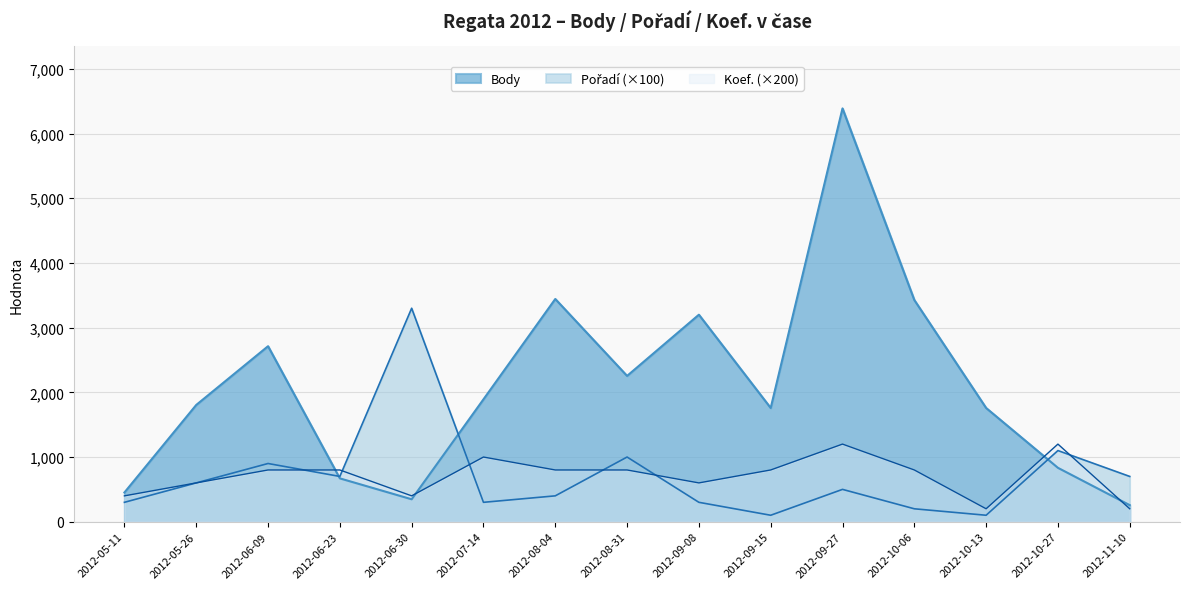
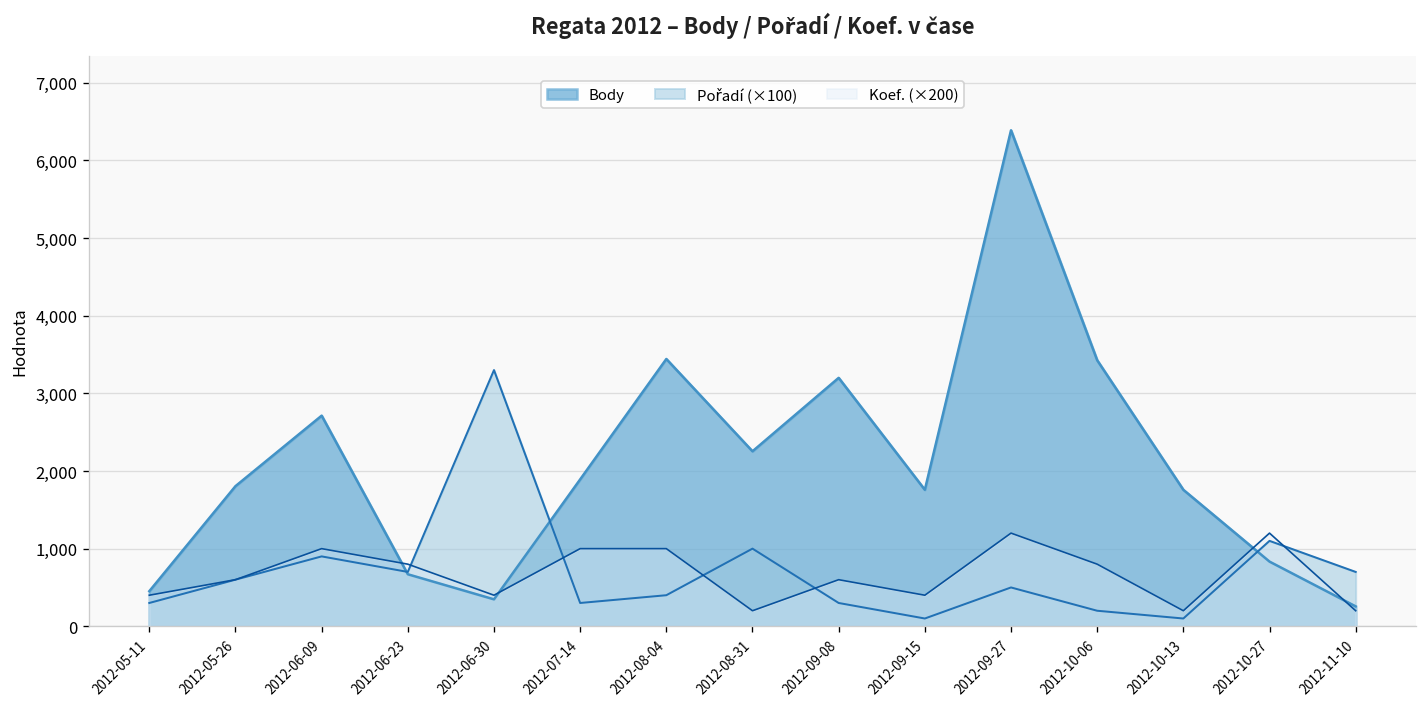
  {
    "Koef. (×200)": {
      "2012-05-11": "400",
-     "2012-06-09": "800",
+     "2012-06-09": "1,000",
      "2012-06-23": "800",
      "2012-06-30": "400",
      "2012-07-14": "1,000",
-     "2012-08-04": "800",
-     "2012-08-31": "800",
+     "2012-08-04": "1,000",
+     "2012-08-31": "200",
      "2012-09-08": "600",
-     "2012-09-15": "800",
+     "2012-09-15": "400",
      "2012-09-27": "1,200",
      "2012-10-06": "800",
      "2012-10-13": "200",
      "2012-10-27": "1,200",
      "2012-11-10": "200"
    }
  }
